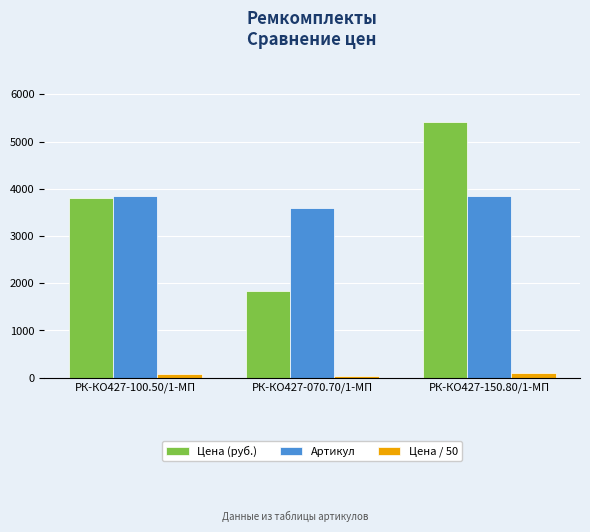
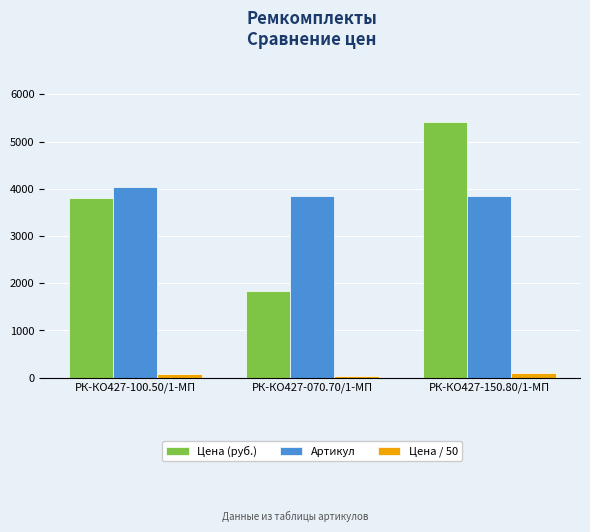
  {
    "Цена (руб.)": {
      "РК-КО427-100.50/1-МП": 3800,
      "РК-КО427-070.70/1-МП": 1800,
      "РК-КО427-150.80/1-МП": 5400
    },
    "Артикул": {
-     "РК-КО427-100.50/1-МП": 3900,
-     "РК-КО427-070.70/1-МП": 3600,
+     "РК-КО427-100.50/1-МП": 4000,
+     "РК-КО427-070.70/1-МП": 3900,
      "РК-КО427-150.80/1-МП": 3900
    },
    "Цена / 50": {
      "РК-КО427-100.50/1-МП": 100,
      "РК-КО427-150.80/1-МП": 100
    }
  }
